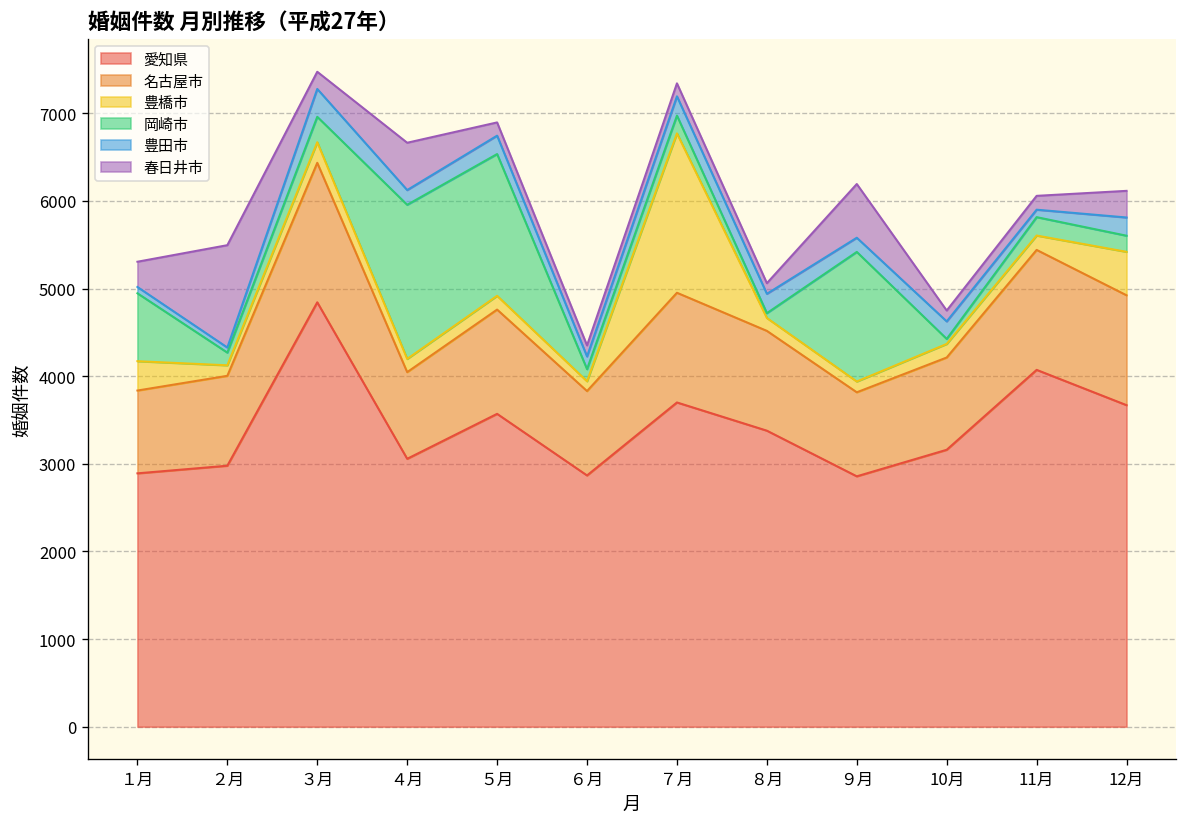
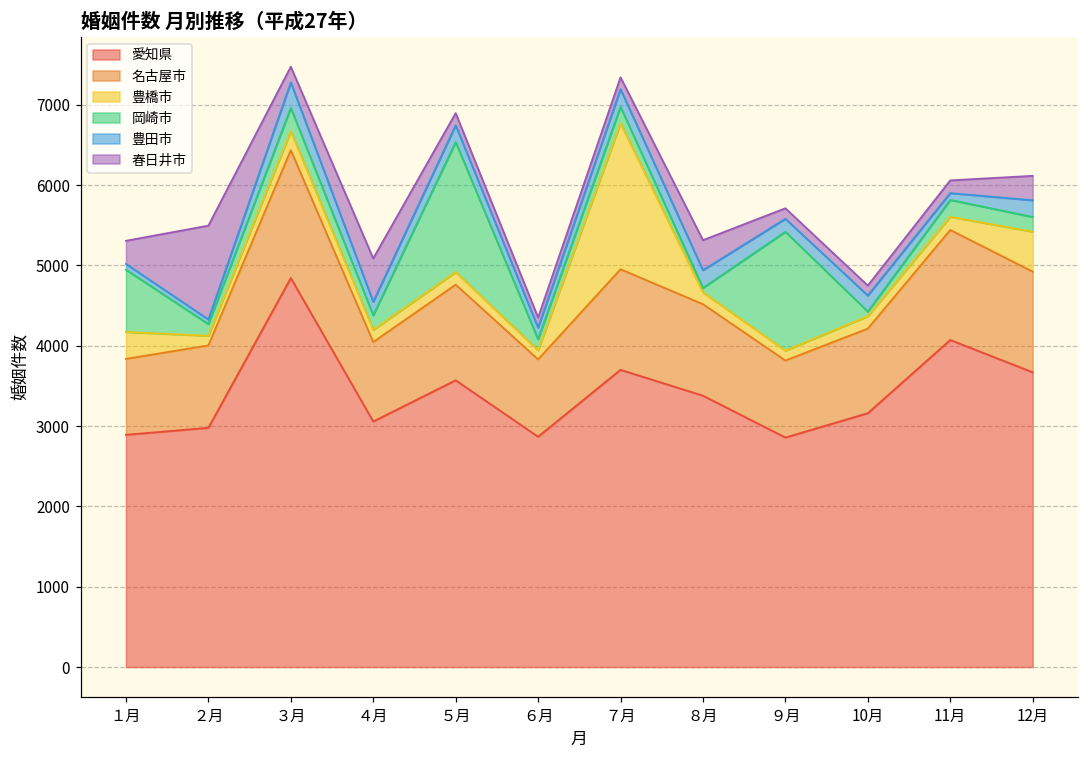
  {
    "豊橋市": {
      "１月": 300,
      "２月": 100,
      "３月": 200,
      "４月": 200,
      "５月": 200,
      "６月": 100,
      "７月": 1800,
      "８月": 100,
      "９月": 100,
      "10月": 200,
      "11月": 200,
      "12月": 500
    },
    "岡崎市": {
      "１月": 800,
      "２月": 100,
      "３月": 300,
-     "４月": 1800,
+     "４月": 200,
      "５月": 1600,
      "６月": 100,
      "７月": 200,
      "８月": 100,
      "９月": 1500,
      "10月": 100,
      "11月": 200,
      "12月": 200
    },
    "豊田市": {
      "１月": 100,
      "２月": 100,
      "３月": 300,
      "４月": 200,
      "５月": 200,
      "６月": 100,
      "７月": 200,
      "８月": 200,
      "９月": 200,
      "10月": 200,
      "11月": 100,
      "12月": 200
    },
    "春日井市": {
      "１月": 300,
      "２月": 1200,
      "３月": 200,
      "４月": 500,
      "５月": 200,
      "６月": 100,
      "７月": 100,
-     "８月": 100,
-     "９月": 600,
+     "８月": 400,
+     "９月": 100,
      "10月": 100,
      "11月": 200,
      "12月": 300
    }
  }
